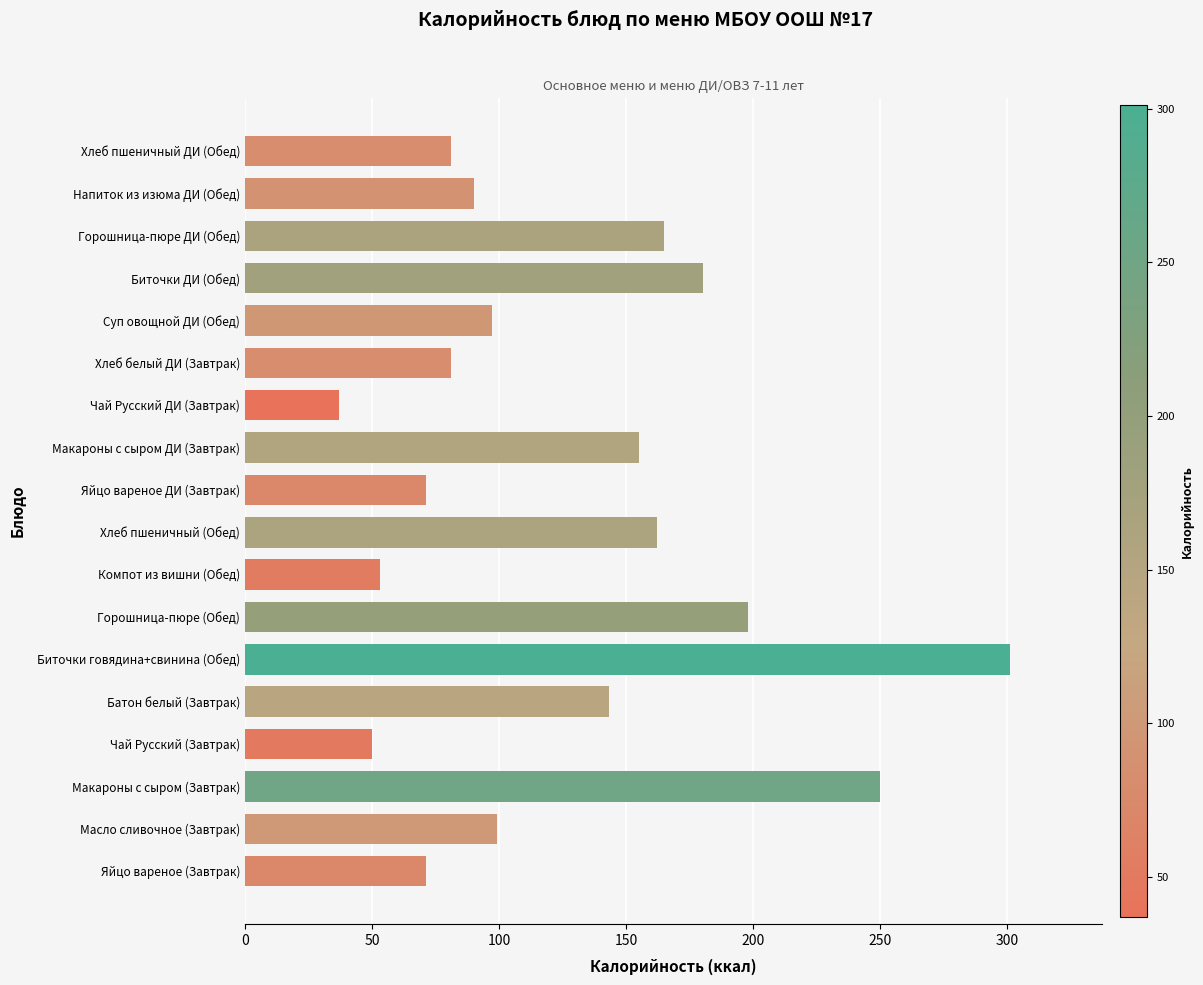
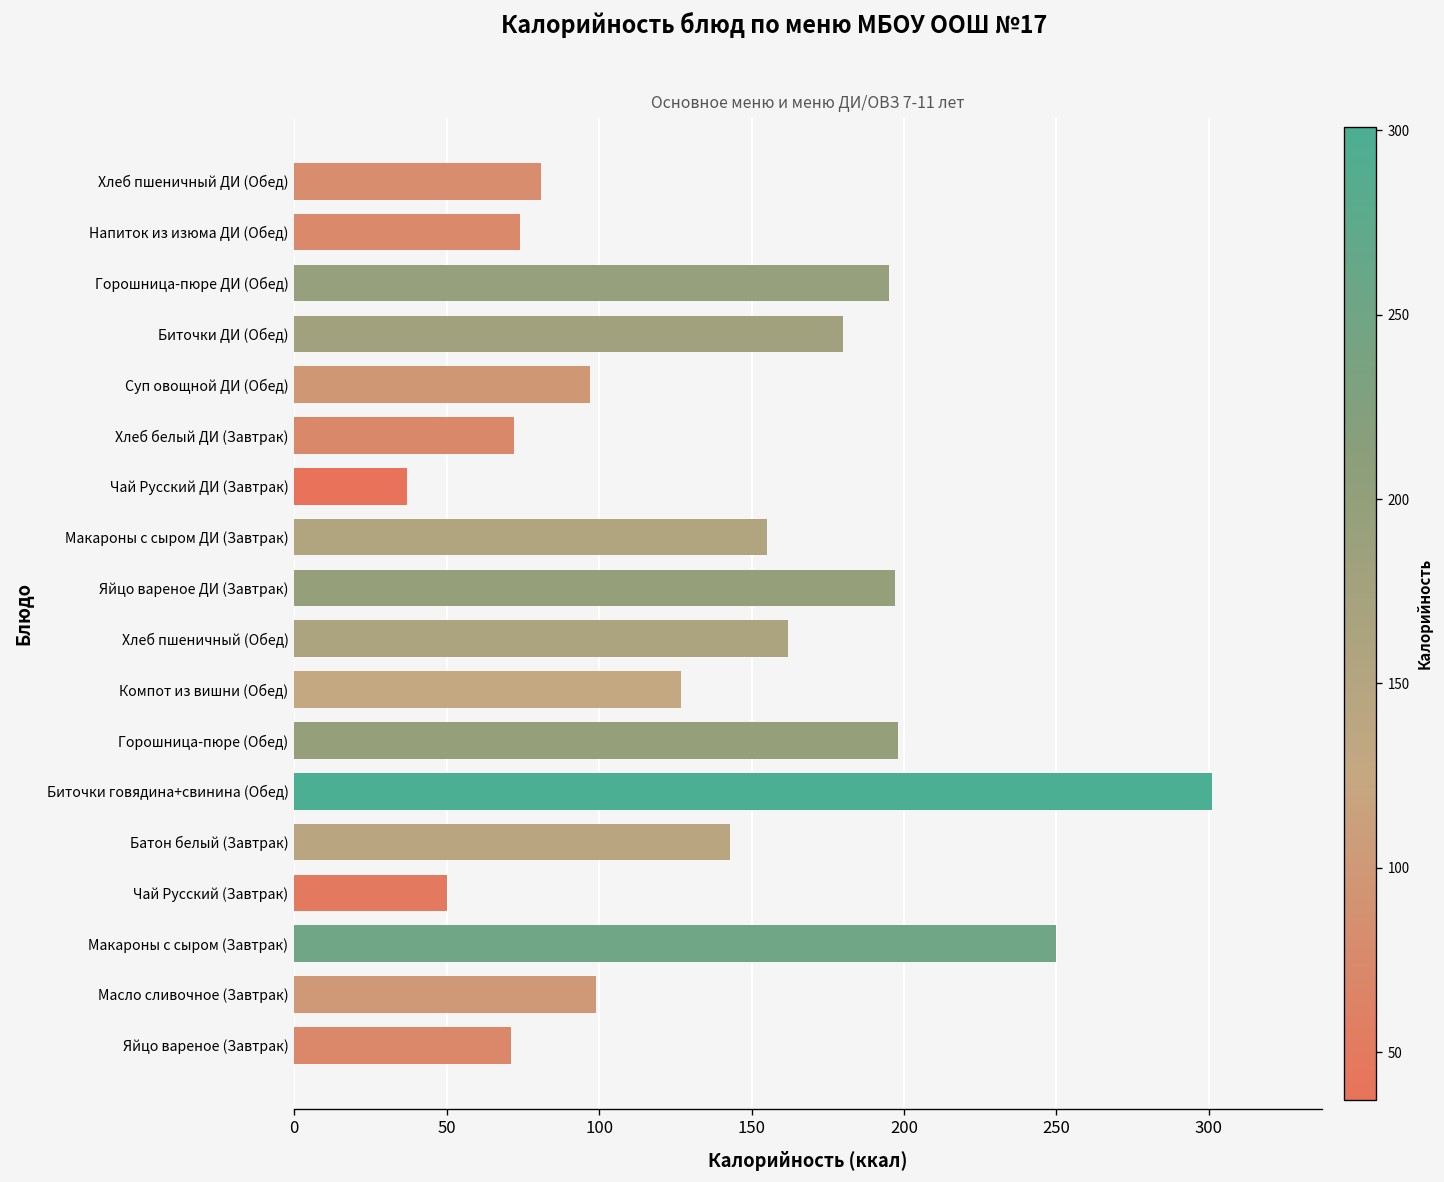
  {
    "Хлеб пшеничный ДИ (Обед)": 81,
-   "Напиток из изюма ДИ (Обед)": 90,
-   "Горошница-пюре ДИ (Обед)": 165,
+   "Напиток из изюма ДИ (Обед)": 74,
+   "Горошница-пюре ДИ (Обед)": 195,
    "Биточки ДИ (Обед)": 180,
    "Суп овощной ДИ (Обед)": 97,
-   "Хлеб белый ДИ (Завтрак)": 81,
+   "Хлеб белый ДИ (Завтрак)": 72,
    "Чай Русский ДИ (Завтрак)": 37,
    "Макароны с сыром ДИ (Завтрак)": 155,
-   "Яйцо вареное ДИ (Завтрак)": 71,
+   "Яйцо вареное ДИ (Завтрак)": 197,
    "Хлеб пшеничный (Обед)": 162,
-   "Компот из вишни (Обед)": 53,
+   "Компот из вишни (Обед)": 127,
    "Горошница-пюре (Обед)": 198,
    "Биточки говядина+свинина (Обед)": 301,
    "Батон белый (Завтрак)": 143,
    "Чай Русский (Завтрак)": 50,
    "Макароны с сыром (Завтрак)": 250,
    "Масло сливочное (Завтрак)": 99,
    "Яйцо вареное (Завтрак)": 71
  }
